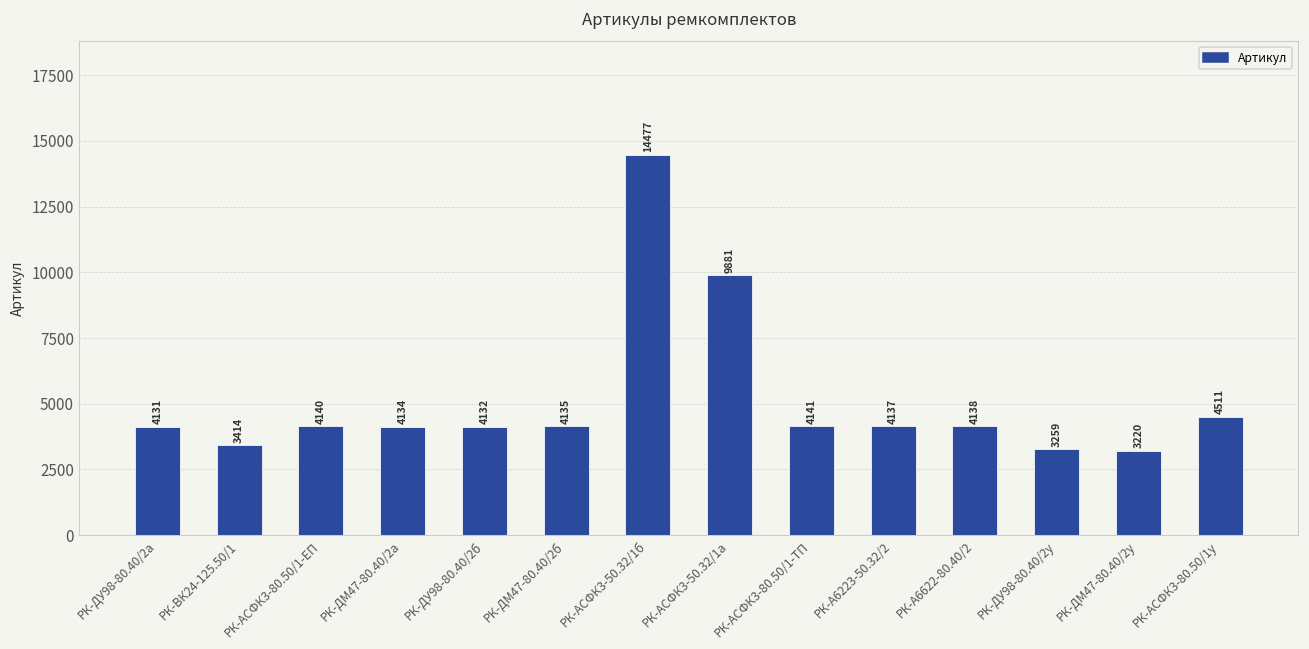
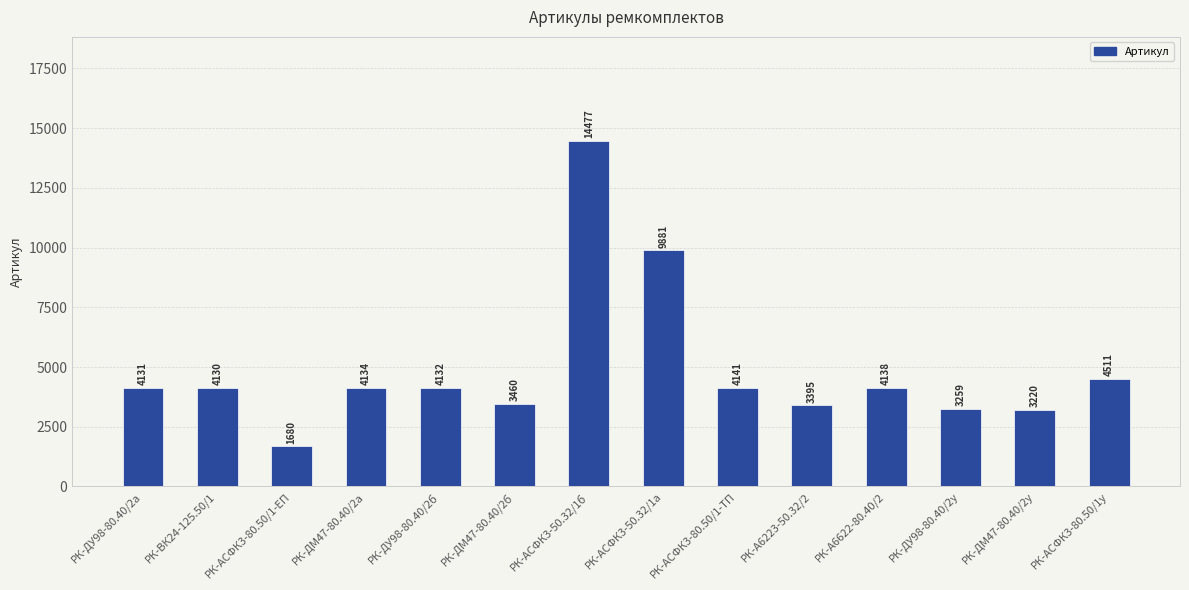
  {
    "РК-ДУ98-80.40/2а": 4131,
-   "РК-ВК24-125.50/1": 3414,
-   "РК-АСФК3-80.50/1-ЕП": 4140,
+   "РК-ВК24-125.50/1": 4130,
+   "РК-АСФК3-80.50/1-ЕП": 1680,
    "РК-ДМ47-80.40/2а": 4134,
    "РК-ДУ98-80.40/2б": 4132,
-   "РК-ДМ47-80.40/2б": 4135,
+   "РК-ДМ47-80.40/2б": 3460,
    "РК-АСФК3-50.32/1б": 14477,
    "РК-АСФК3-50.32/1а": 9881,
    "РК-АСФК3-80.50/1-ТП": 4141,
-   "РК-А6223-50.32/2": 4137,
+   "РК-А6223-50.32/2": 3395,
    "РК-А6622-80.40/2": 4138,
    "РК-ДУ98-80.40/2у": 3259,
    "РК-ДМ47-80.40/2у": 3220,
    "РК-АСФК3-80.50/1у": 4511
  }
